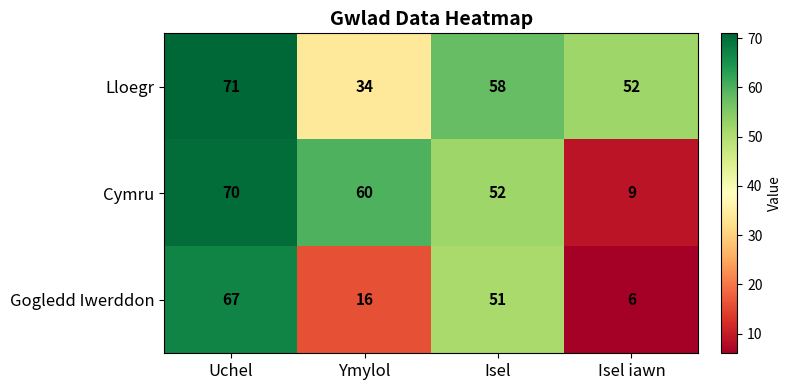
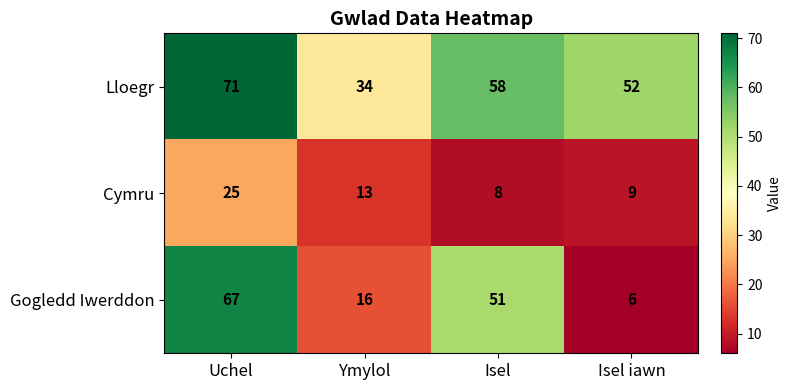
  {
    "Lloegr": {
      "Uchel": 71,
      "Ymylol": 34,
      "Isel": 58,
      "Isel iawn": 52
    },
    "Cymru": {
-     "Uchel": 70,
-     "Ymylol": 60,
-     "Isel": 52,
+     "Uchel": 25,
+     "Ymylol": 13,
+     "Isel": 8,
      "Isel iawn": 9
    },
    "Gogledd Iwerddon": {
      "Uchel": 67,
      "Ymylol": 16,
      "Isel": 51,
      "Isel iawn": 6
    }
  }
